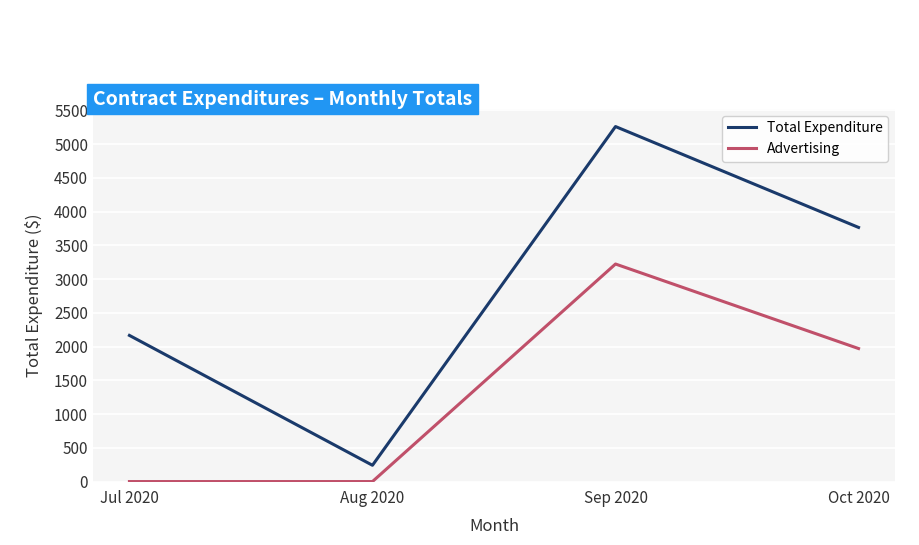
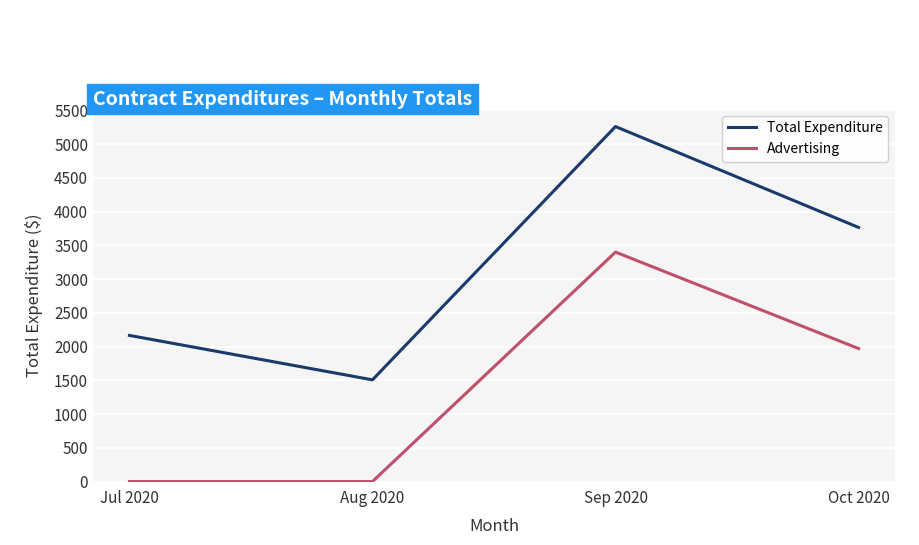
  {
    "Total Expenditure": {
      "Jul 2020": 2200,
-     "Aug 2020": 200,
+     "Aug 2020": 1500,
      "Sep 2020": 5300,
      "Oct 2020": 3800
    },
    "Advertising": {
      "Jul 2020": 0,
      "Aug 2020": 0,
-     "Sep 2020": 3200,
+     "Sep 2020": 3400,
      "Oct 2020": 2000
    }
  }
